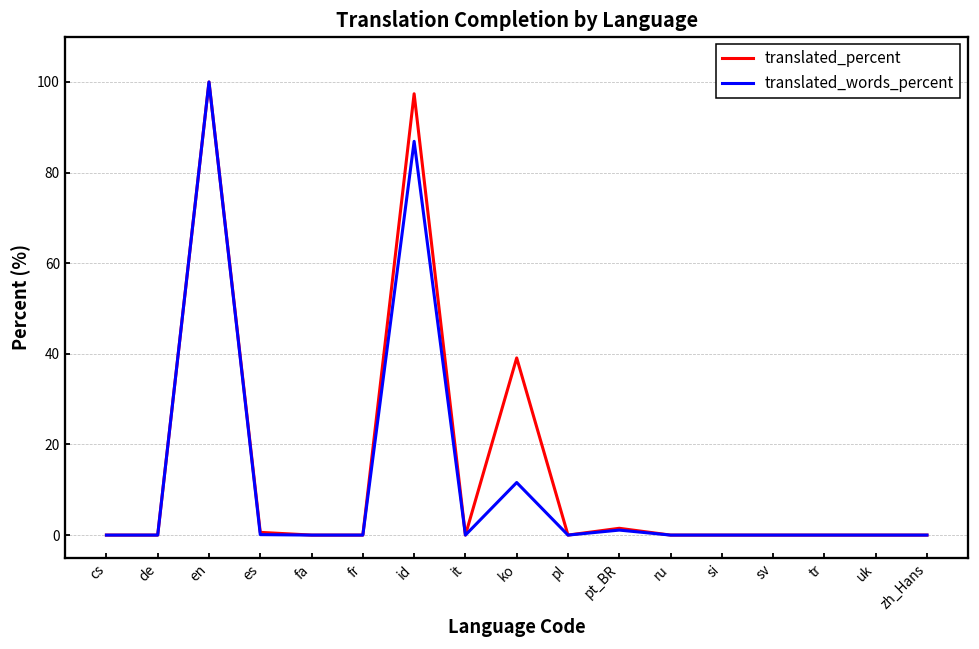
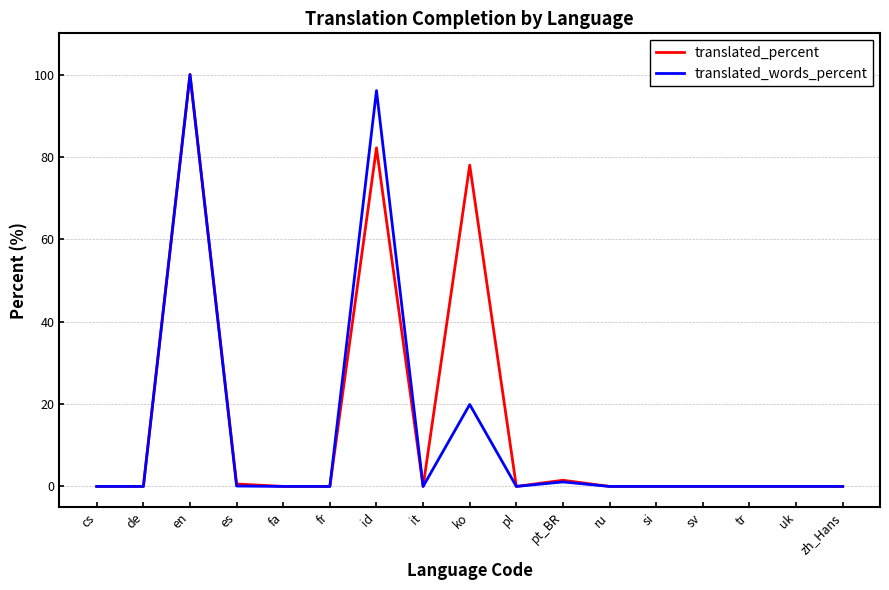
  {
    "translated_percent": {
-     "id": 97,
-     "ko": 39
+     "id": 82,
+     "ko": 78
    },
    "translated_words_percent": {
-     "id": 87,
-     "ko": 12
+     "id": 96,
+     "ko": 20
    }
  }
